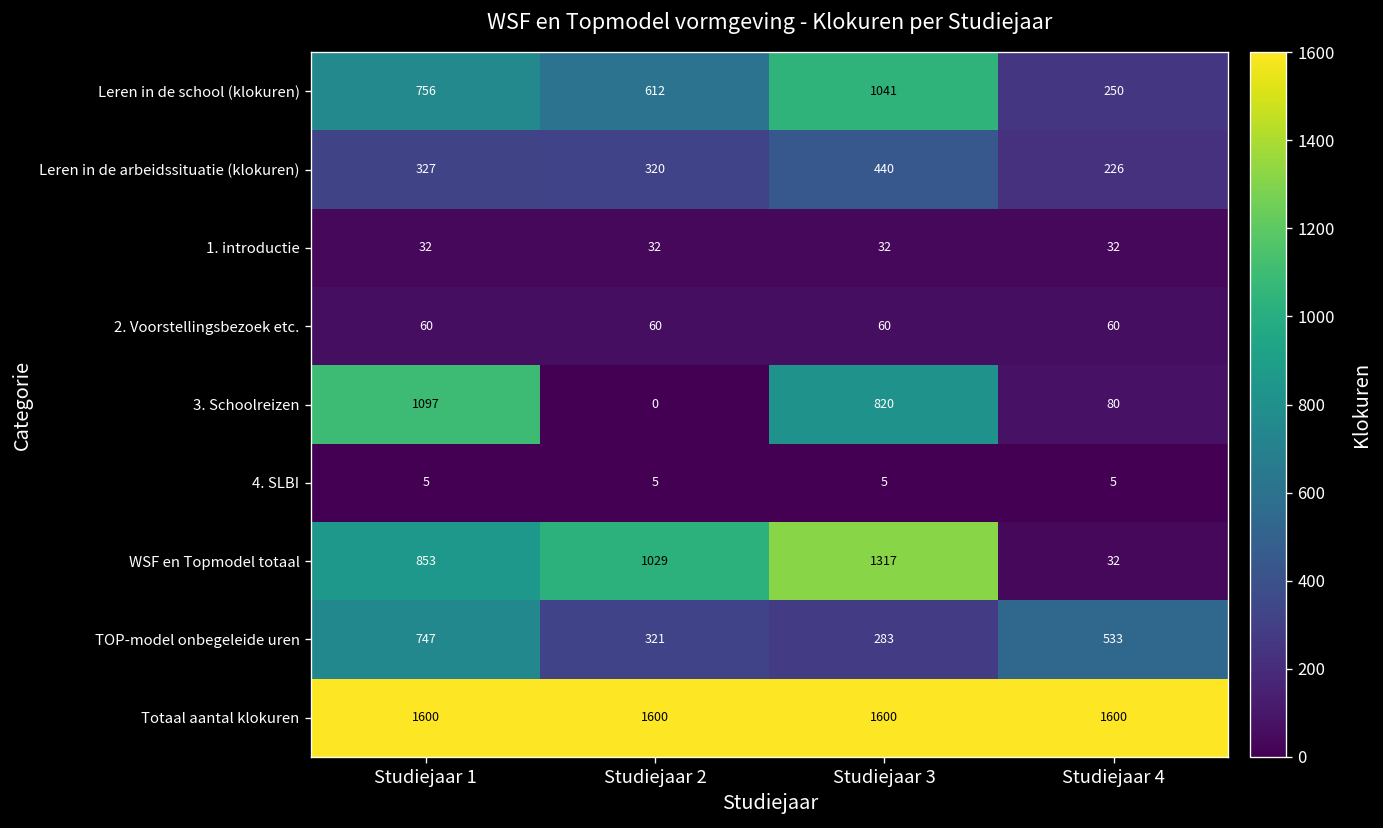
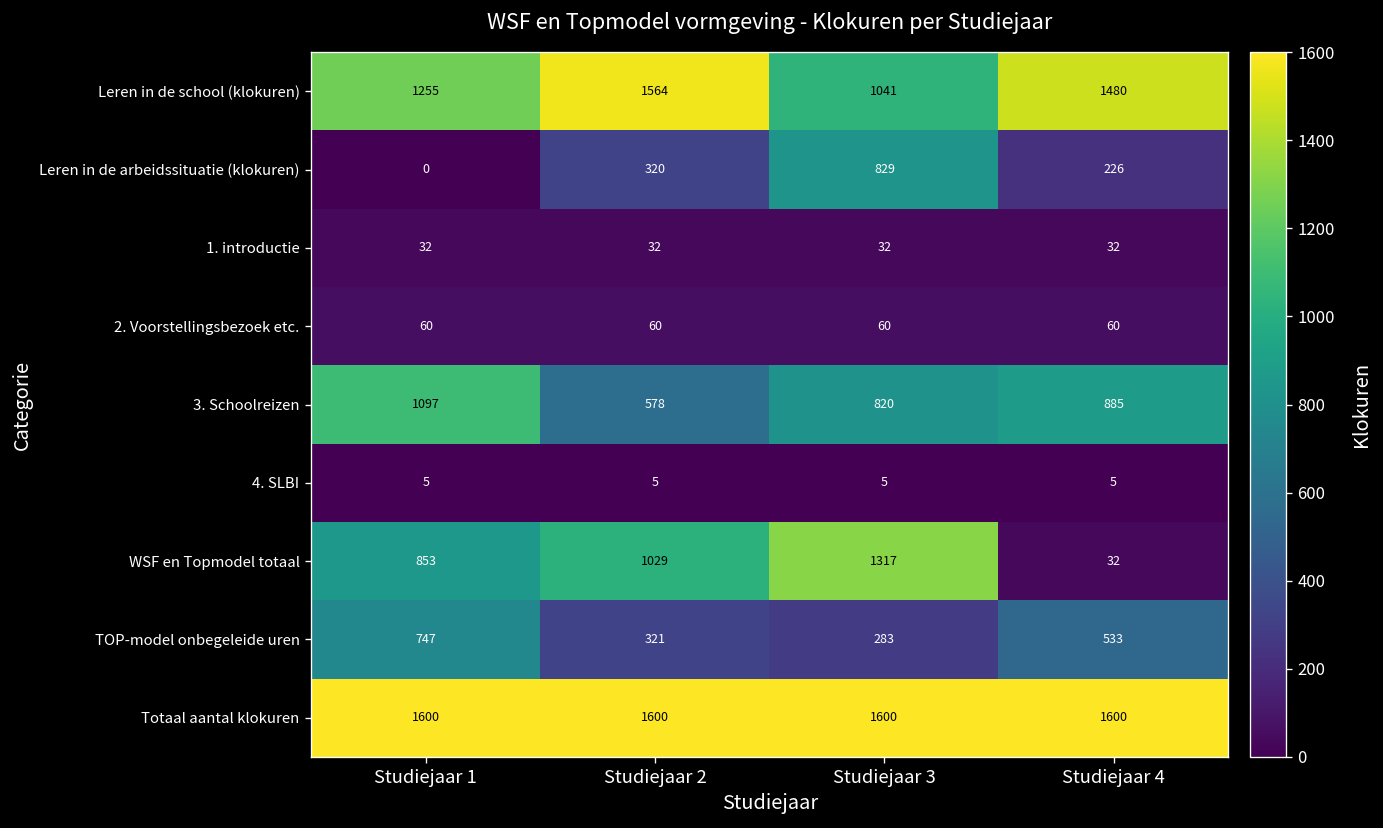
  {
    "Leren in de school (klokuren)": {
-     "Studiejaar 1": 756,
-     "Studiejaar 2": 612,
+     "Studiejaar 1": 1255,
+     "Studiejaar 2": 1564,
      "Studiejaar 3": 1041,
-     "Studiejaar 4": 250
+     "Studiejaar 4": 1480
    },
    "Leren in de arbeidssituatie (klokuren)": {
-     "Studiejaar 1": 327,
+     "Studiejaar 1": 0,
      "Studiejaar 2": 320,
-     "Studiejaar 3": 440,
+     "Studiejaar 3": 829,
      "Studiejaar 4": 226
    },
    "1. introductie": {
      "Studiejaar 1": 32,
      "Studiejaar 2": 32,
      "Studiejaar 3": 32,
      "Studiejaar 4": 32
    },
    "2. Voorstellingsbezoek etc.": {
      "Studiejaar 1": 60,
      "Studiejaar 2": 60,
      "Studiejaar 3": 60,
      "Studiejaar 4": 60
    },
    "3. Schoolreizen": {
      "Studiejaar 1": 1097,
-     "Studiejaar 2": 0,
+     "Studiejaar 2": 578,
      "Studiejaar 3": 820,
-     "Studiejaar 4": 80
+     "Studiejaar 4": 885
    },
    "4. SLBI": {
      "Studiejaar 1": 5,
      "Studiejaar 2": 5,
      "Studiejaar 3": 5,
      "Studiejaar 4": 5
    },
    "WSF en Topmodel totaal": {
      "Studiejaar 1": 853,
      "Studiejaar 2": 1029,
      "Studiejaar 3": 1317,
      "Studiejaar 4": 32
    },
    "TOP-model onbegeleide uren": {
      "Studiejaar 1": 747,
      "Studiejaar 2": 321,
      "Studiejaar 3": 283,
      "Studiejaar 4": 533
    },
    "Totaal aantal klokuren": {
      "Studiejaar 1": 1600,
      "Studiejaar 2": 1600,
      "Studiejaar 3": 1600,
      "Studiejaar 4": 1600
    }
  }
